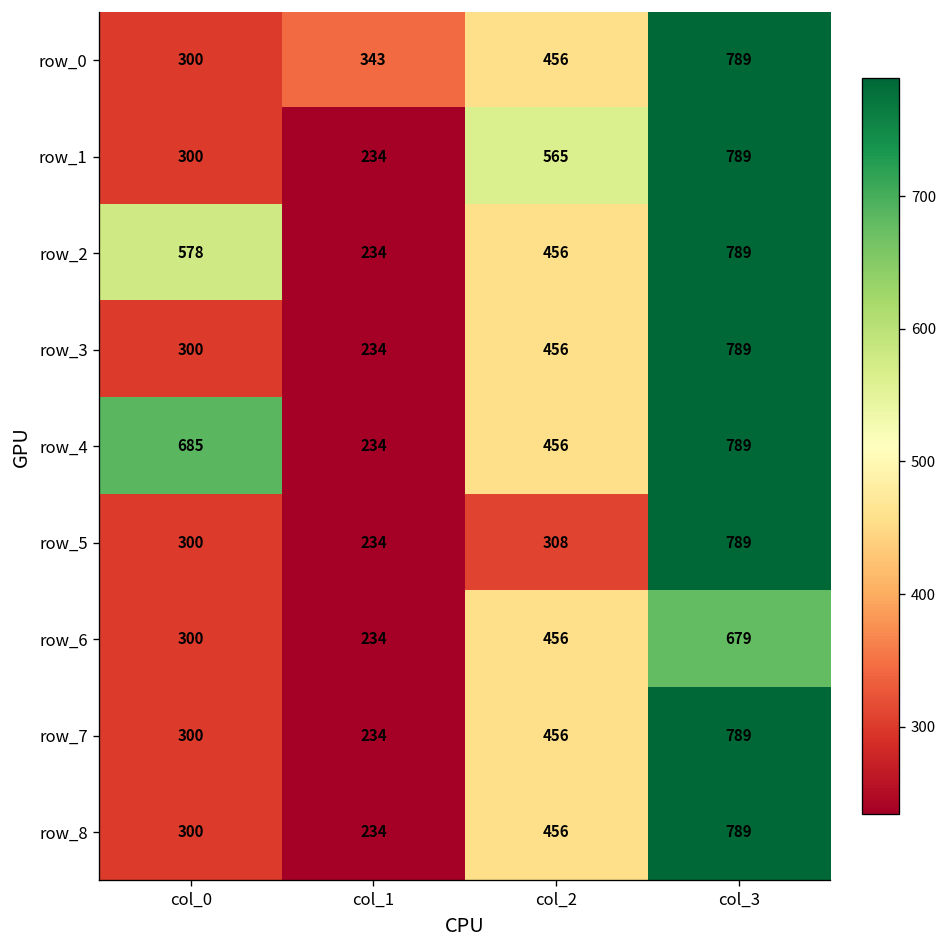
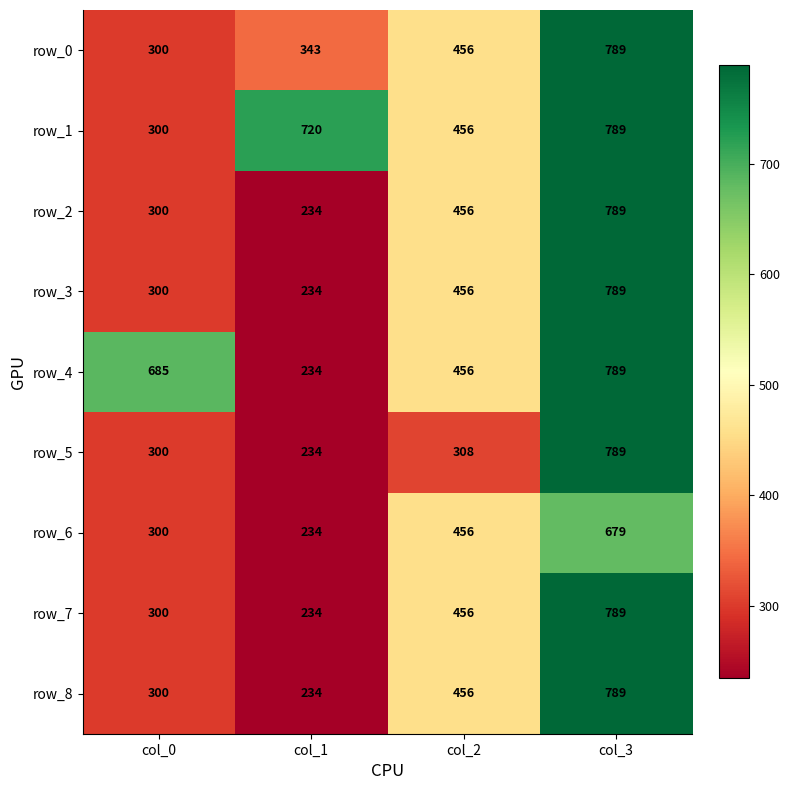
  {
    "row_0": {
      "col_0": 300,
      "col_1": 343,
      "col_2": 456,
      "col_3": 789
    },
    "row_1": {
      "col_0": 300,
-     "col_1": 234,
-     "col_2": 565,
+     "col_1": 720,
+     "col_2": 456,
      "col_3": 789
    },
    "row_2": {
-     "col_0": 578,
+     "col_0": 300,
      "col_1": 234,
      "col_2": 456,
      "col_3": 789
    },
    "row_3": {
      "col_0": 300,
      "col_1": 234,
      "col_2": 456,
      "col_3": 789
    },
    "row_4": {
      "col_0": 685,
      "col_1": 234,
      "col_2": 456,
      "col_3": 789
    },
    "row_5": {
      "col_0": 300,
      "col_1": 234,
      "col_2": 308,
      "col_3": 789
    },
    "row_6": {
      "col_0": 300,
      "col_1": 234,
      "col_2": 456,
      "col_3": 679
    },
    "row_7": {
      "col_0": 300,
      "col_1": 234,
      "col_2": 456,
      "col_3": 789
    },
    "row_8": {
      "col_0": 300,
      "col_1": 234,
      "col_2": 456,
      "col_3": 789
    }
  }
